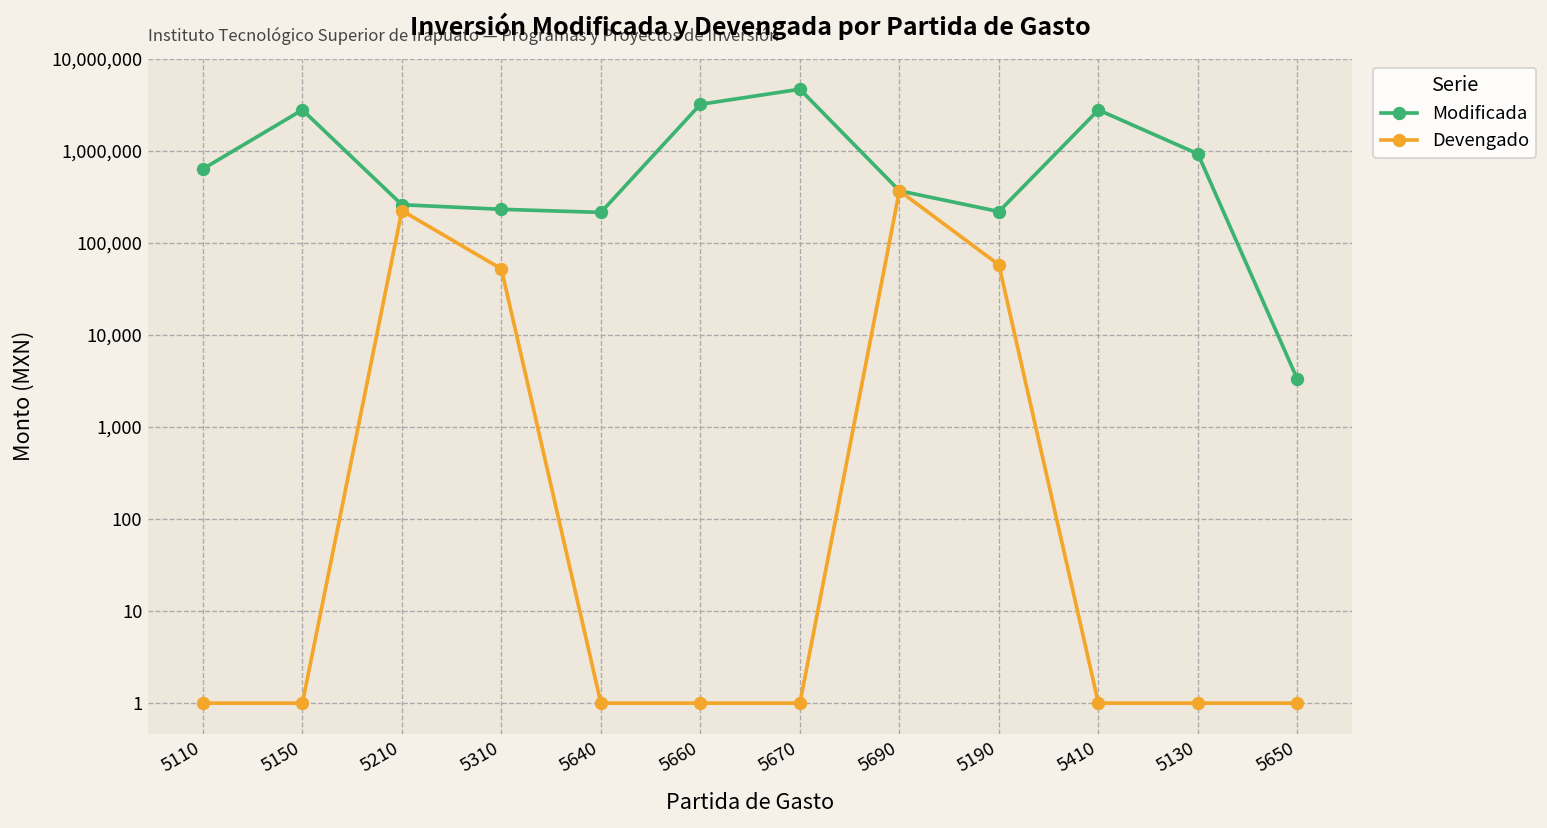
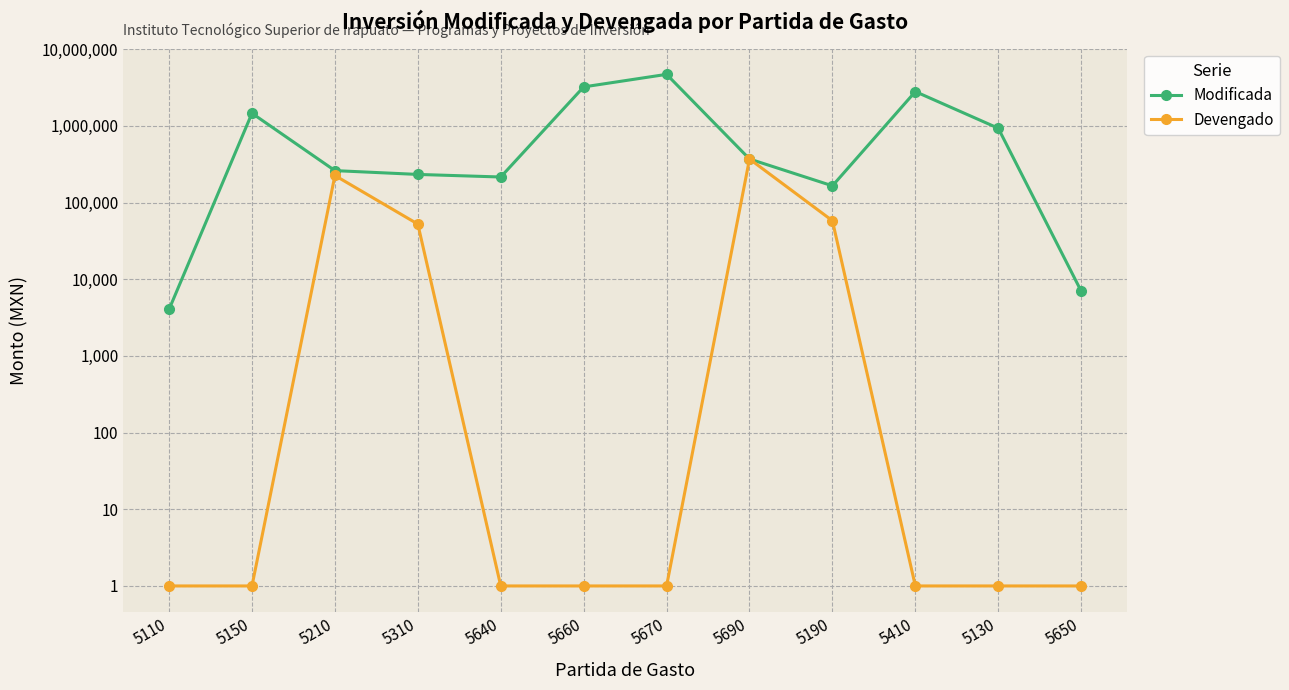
  {
    "Modificada": {
-     "5110": "600,000",
-     "5150": "2,800,000",
+     "5110": "4,000",
+     "5150": "1,500,000",
      "5210": "260,000",
      "5310": "230,000",
      "5640": "220,000",
      "5660": "3,200,000",
      "5670": "5,000,000",
-     "5190": "220,000",
+     "5190": "170,000",
      "5410": "2,800,000",
      "5130": "900,000",
-     "5650": "3,300"
+     "5650": "7,000"
    },
    "Devengado": {
      "5110": "1",
      "5150": "1",
      "5210": "230,000",
      "5310": "50,000",
      "5640": "1",
      "5660": "1",
      "5670": "1",
      "5190": "60,000",
      "5410": "1",
      "5130": "1",
      "5650": "1"
    }
  }
